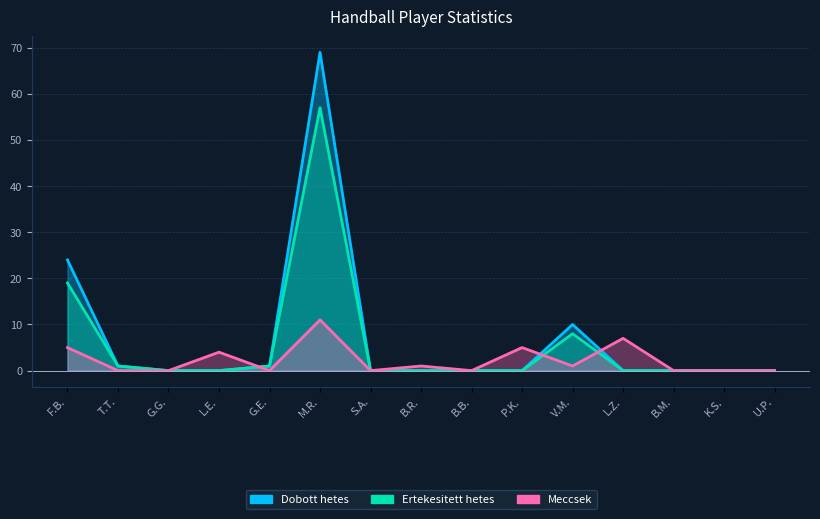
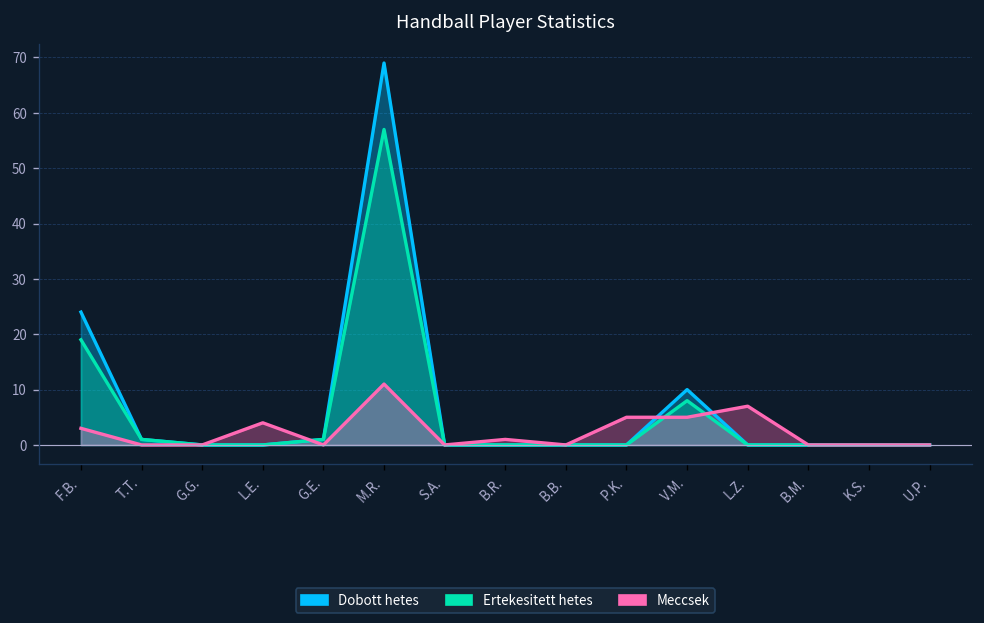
  {
    "Meccsek": {
-     "F.B.": 5,
+     "F.B.": 3,
      "T.T.": 0,
      "L.E.": 4,
      "G.E.": 0,
      "M.R.": 11,
      "B.R.": 1,
      "P.K.": 5,
-     "V.M.": 1,
+     "V.M.": 5,
      "L.Z.": 7
    }
  }
